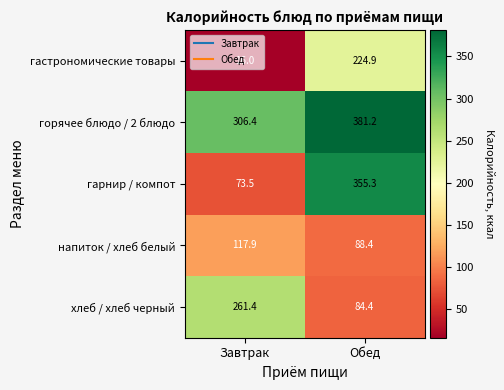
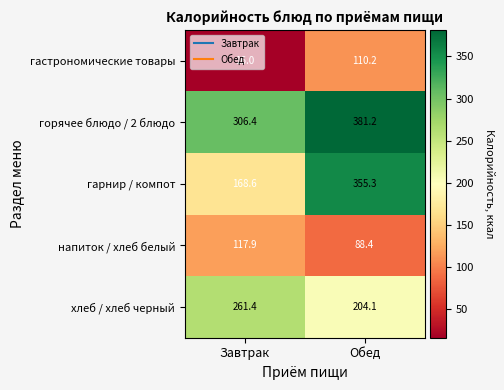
  {
    "гастрономические товары": {
-     "Обед": 224.9
+     "Обед": 110.2
    },
    "горячее блюдо / 2 блюдо": {
      "Завтрак": 306.4,
      "Обед": 381.2
    },
    "гарнир / компот": {
-     "Завтрак": 73.5,
+     "Завтрак": 168.6,
      "Обед": 355.3
    },
    "напиток / хлеб белый": {
      "Завтрак": 117.9,
      "Обед": 88.4
    },
    "хлеб / хлеб черный": {
      "Завтрак": 261.4,
-     "Обед": 84.4
+     "Обед": 204.1
    }
  }
